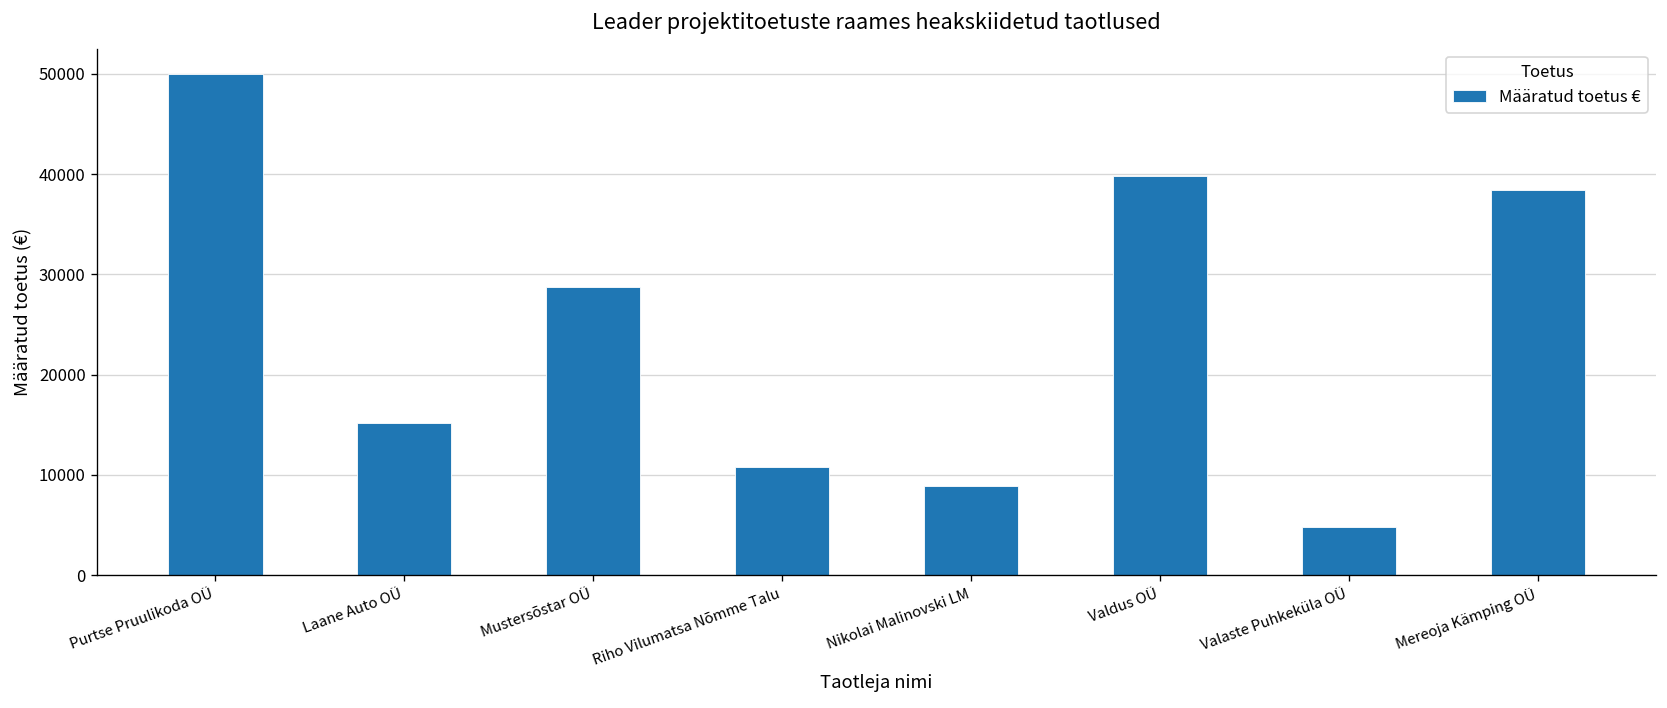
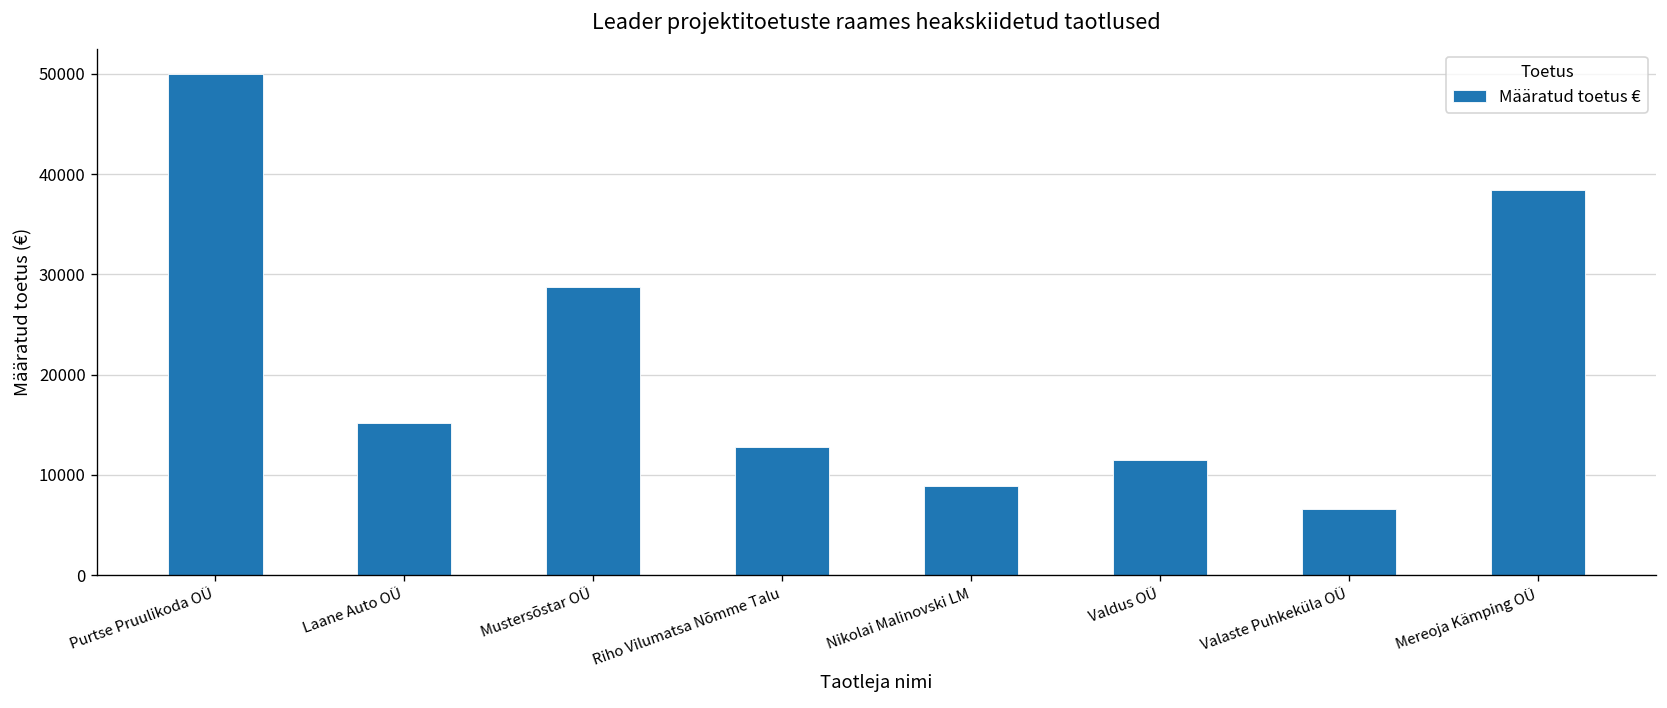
  {
    "Purtse Pruulikoda OÜ": 50000,
    "Laane Auto OÜ": 15000,
    "Mustersõstar OÜ": 29000,
-   "Riho Vilumatsa Nõmme Talu": 11000,
+   "Riho Vilumatsa Nõmme Talu": 13000,
    "Nikolai Malinovski LM": 9000,
-   "Valdus OÜ": 40000,
-   "Valaste Puhkeküla OÜ": 5000,
+   "Valdus OÜ": 11000,
+   "Valaste Puhkeküla OÜ": 7000,
    "Mereoja Kämping OÜ": 38000
  }
